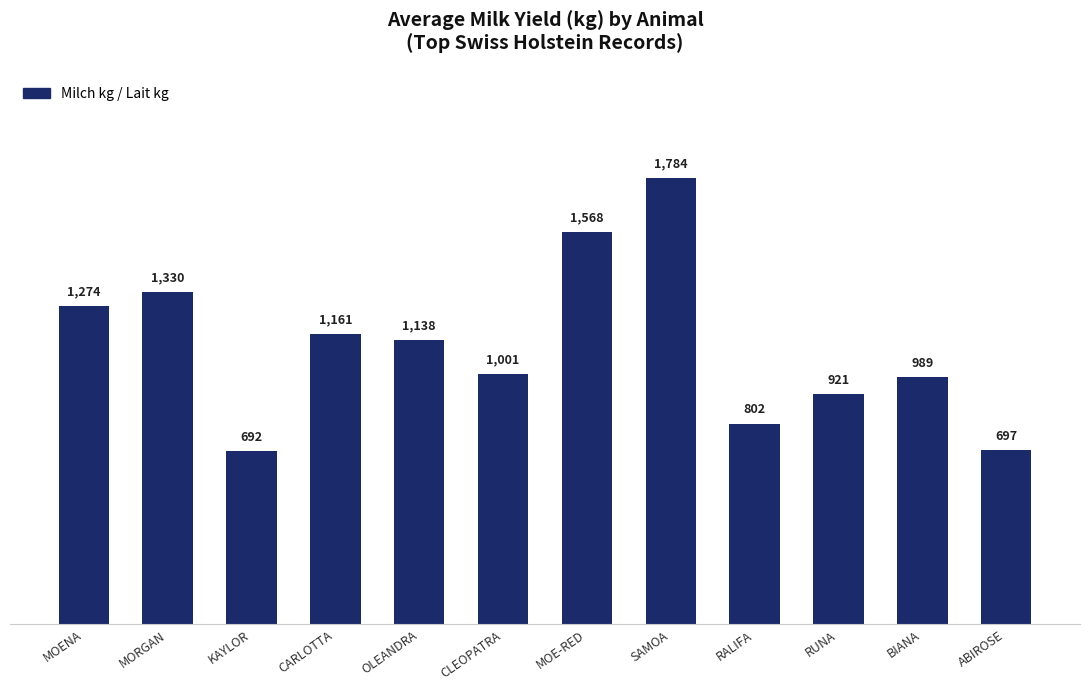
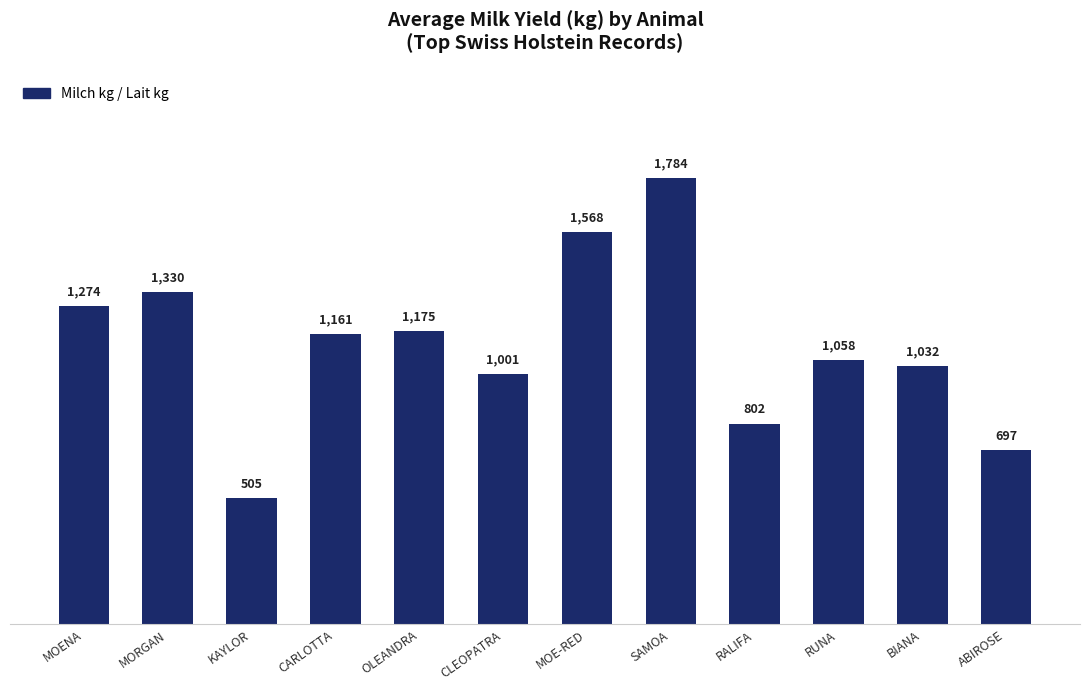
  {
    "MOENA": "1,274",
    "MORGAN": "1,330",
-   "KAYLOR": "692",
+   "KAYLOR": "505",
    "CARLOTTA": "1,161",
-   "OLEANDRA": "1,138",
+   "OLEANDRA": "1,175",
    "CLEOPATRA": "1,001",
    "MOE-RED": "1,568",
    "SAMOA": "1,784",
    "RALIFA": "802",
-   "RUNA": "921",
-   "BIANA": "989",
+   "RUNA": "1,058",
+   "BIANA": "1,032",
    "ABIROSE": "697"
  }
